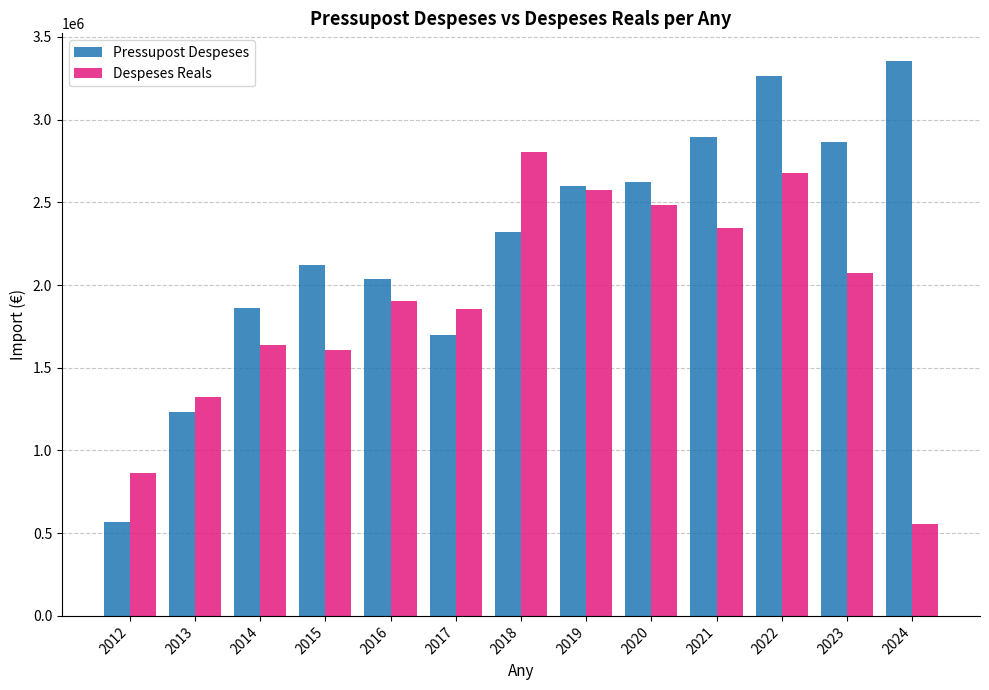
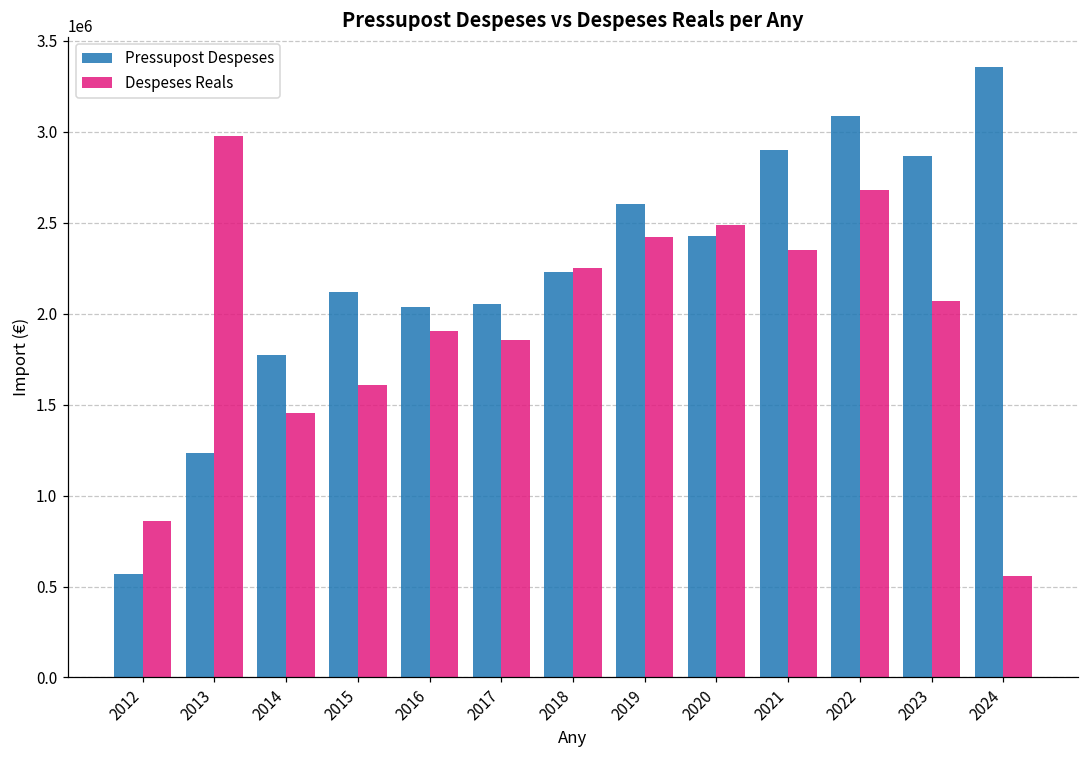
  {
    "Pressupost Despeses": {
      "2012": 570000,
      "2013": 1230000,
-     "2014": 1860000,
+     "2014": 1770000,
      "2015": 2120000,
      "2016": 2040000,
-     "2017": 1700000,
-     "2018": 2320000,
+     "2017": 2050000,
+     "2018": 2230000,
      "2019": 2600000,
-     "2020": 2620000,
+     "2020": 2430000,
      "2021": 2900000,
-     "2022": 3270000,
+     "2022": 3080000,
      "2023": 2870000,
      "2024": 3350000
    },
    "Despeses Reals": {
      "2012": 860000,
-     "2013": 1320000,
-     "2014": 1640000,
+     "2013": 2980000,
+     "2014": 1450000,
      "2015": 1610000,
      "2016": 1900000,
      "2017": 1860000,
-     "2018": 2810000,
-     "2019": 2570000,
+     "2018": 2250000,
+     "2019": 2420000,
      "2020": 2480000,
      "2021": 2350000,
      "2022": 2680000,
      "2023": 2070000,
      "2024": 560000
    }
  }
